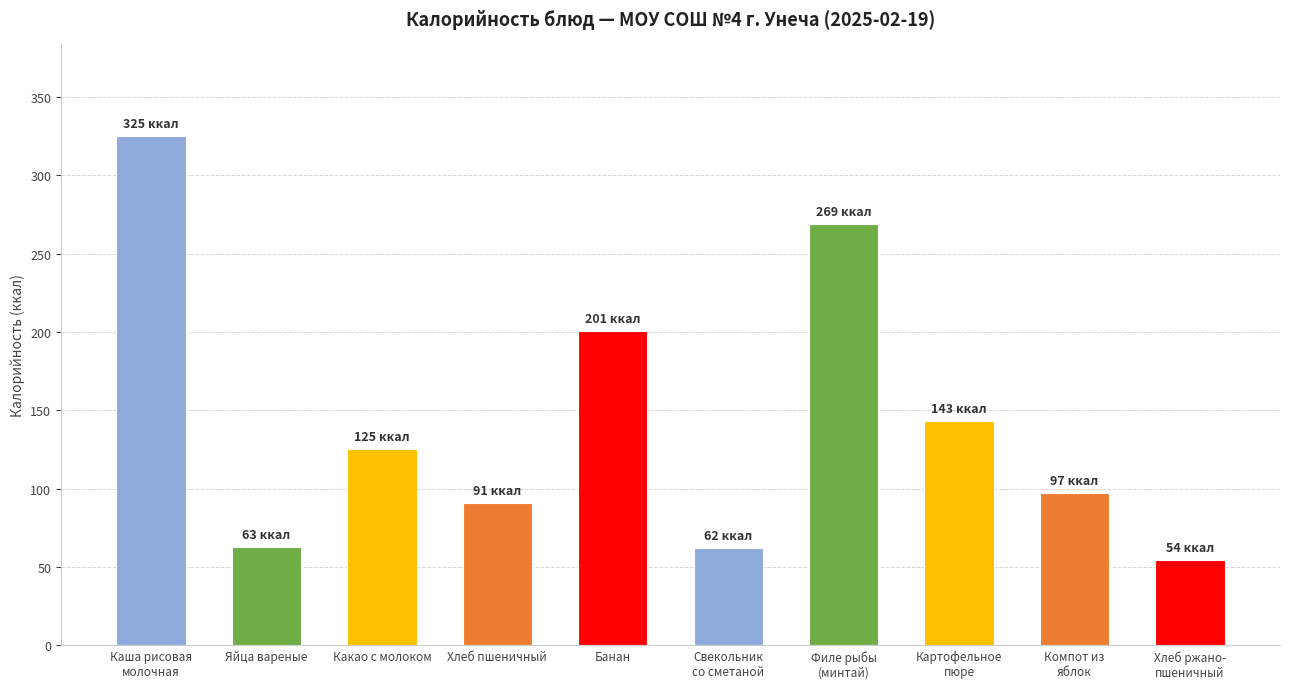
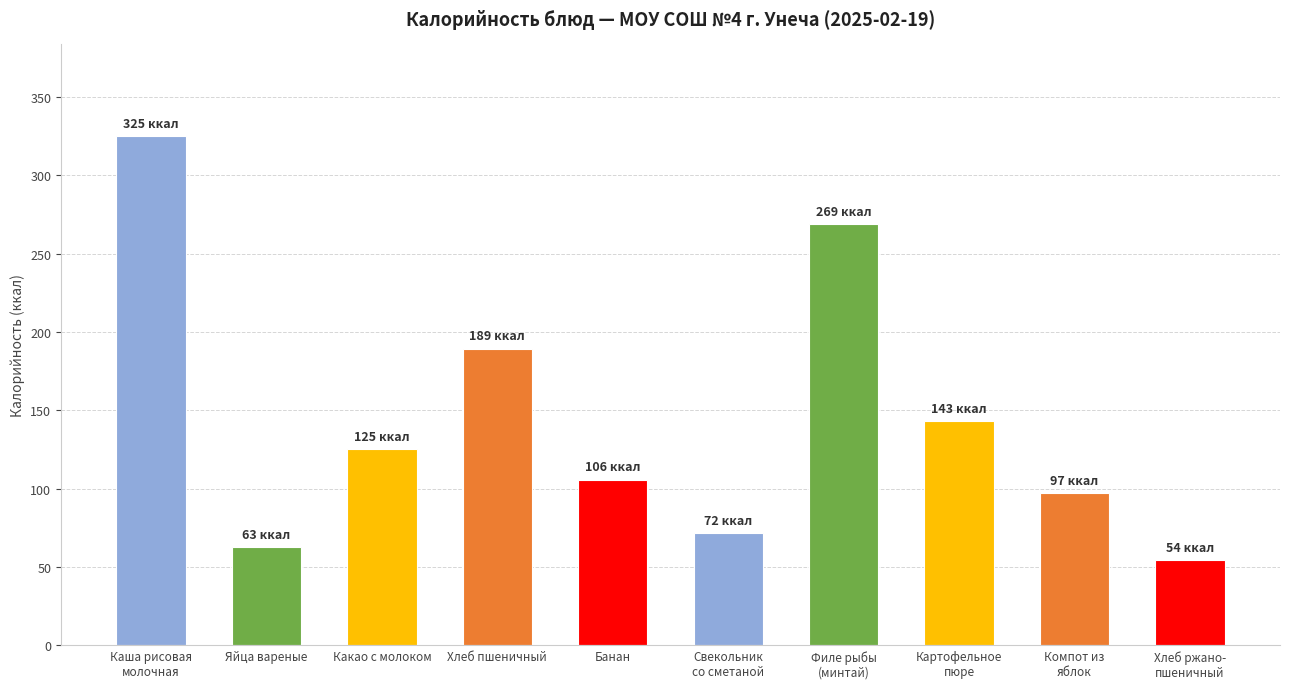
  {
    "Каша рисовая молочная": 325,
    "Яйца вареные": 63,
    "Какао с молоком": 125,
-   "Хлеб пшеничный": 91,
-   "Банан": 201,
-   "Свекольник со сметаной": 62,
+   "Хлеб пшеничный": 189,
+   "Банан": 106,
+   "Свекольник со сметаной": 72,
    "Филе рыбы (минтай)": 269,
    "Картофельное пюре": 143,
    "Компот из яблок": 97,
    "Хлеб ржано- пшеничный": 54
  }
